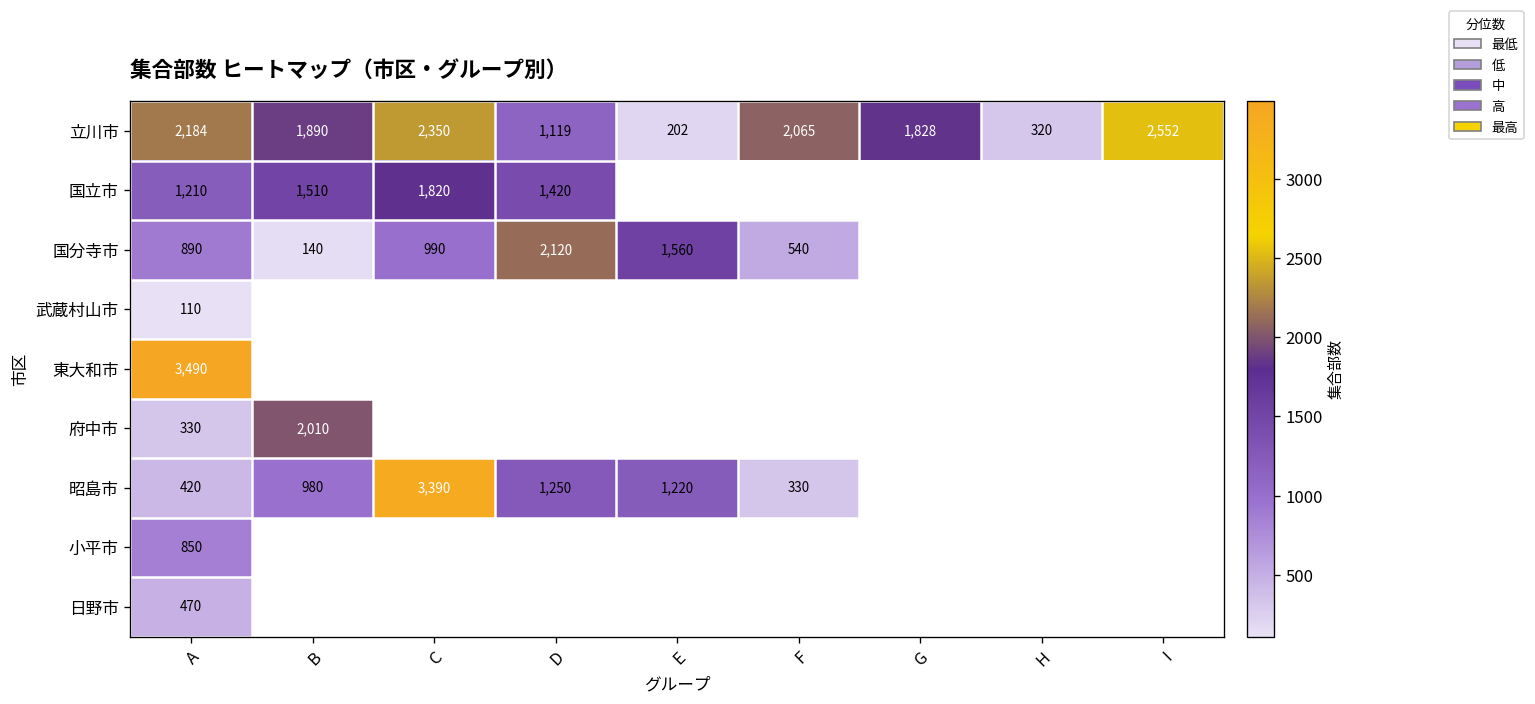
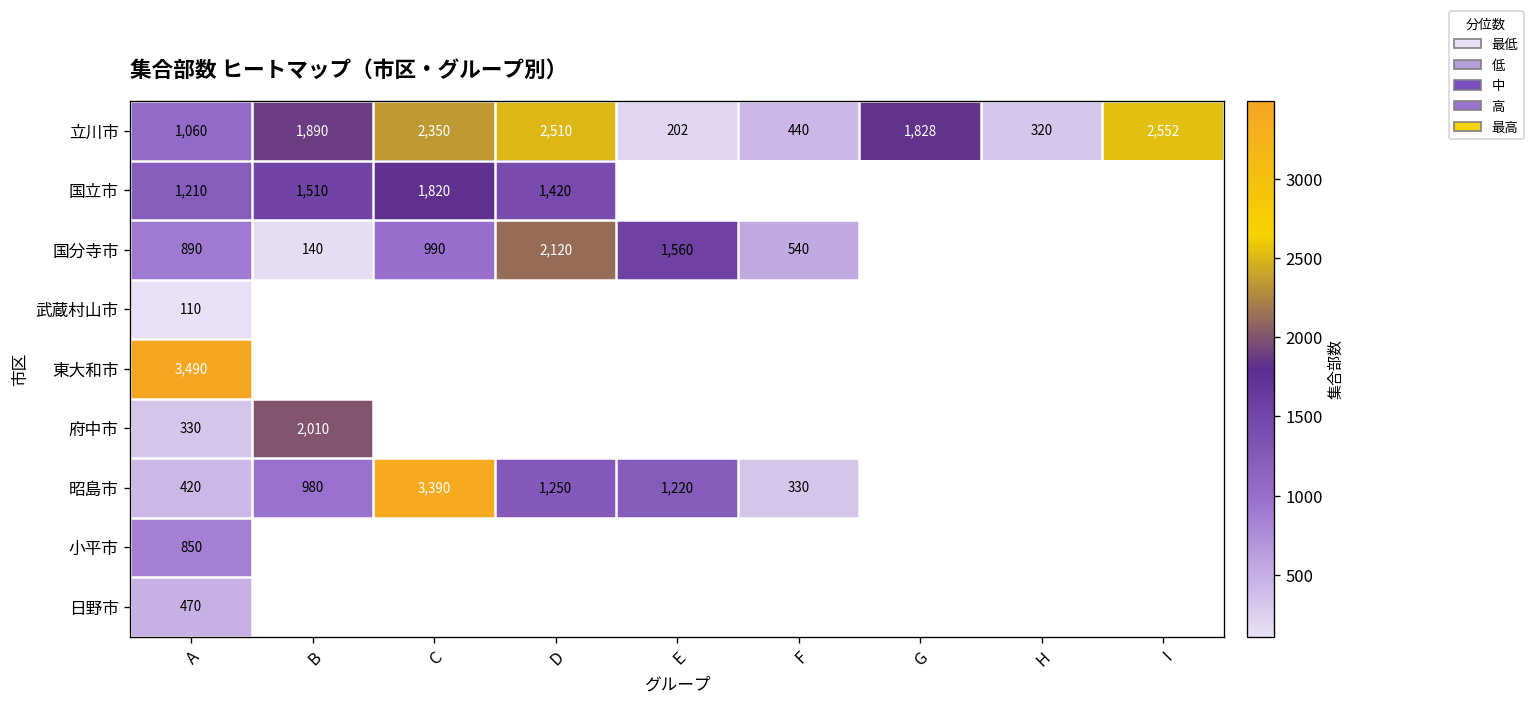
  {
    "立川市": {
-     "A": "2,184",
+     "A": "1,060",
      "B": "1,890",
      "C": "2,350",
-     "D": "1,119",
+     "D": "2,510",
      "E": "202",
-     "F": "2,065",
+     "F": "440",
      "G": "1,828",
      "H": "320",
      "I": "2,552"
    },
    "国立市": {
      "A": "1,210",
      "B": "1,510",
      "C": "1,820",
      "D": "1,420"
    },
    "国分寺市": {
      "A": "890",
      "B": "140",
      "C": "990",
      "D": "2,120",
      "E": "1,560",
      "F": "540"
    },
    "武蔵村山市": {
      "A": "110"
    },
    "東大和市": {
      "A": "3,490"
    },
    "府中市": {
      "A": "330",
      "B": "2,010"
    },
    "昭島市": {
      "A": "420",
      "B": "980",
      "C": "3,390",
      "D": "1,250",
      "E": "1,220",
      "F": "330"
    },
    "小平市": {
      "A": "850"
    },
    "日野市": {
      "A": "470"
    }
  }
